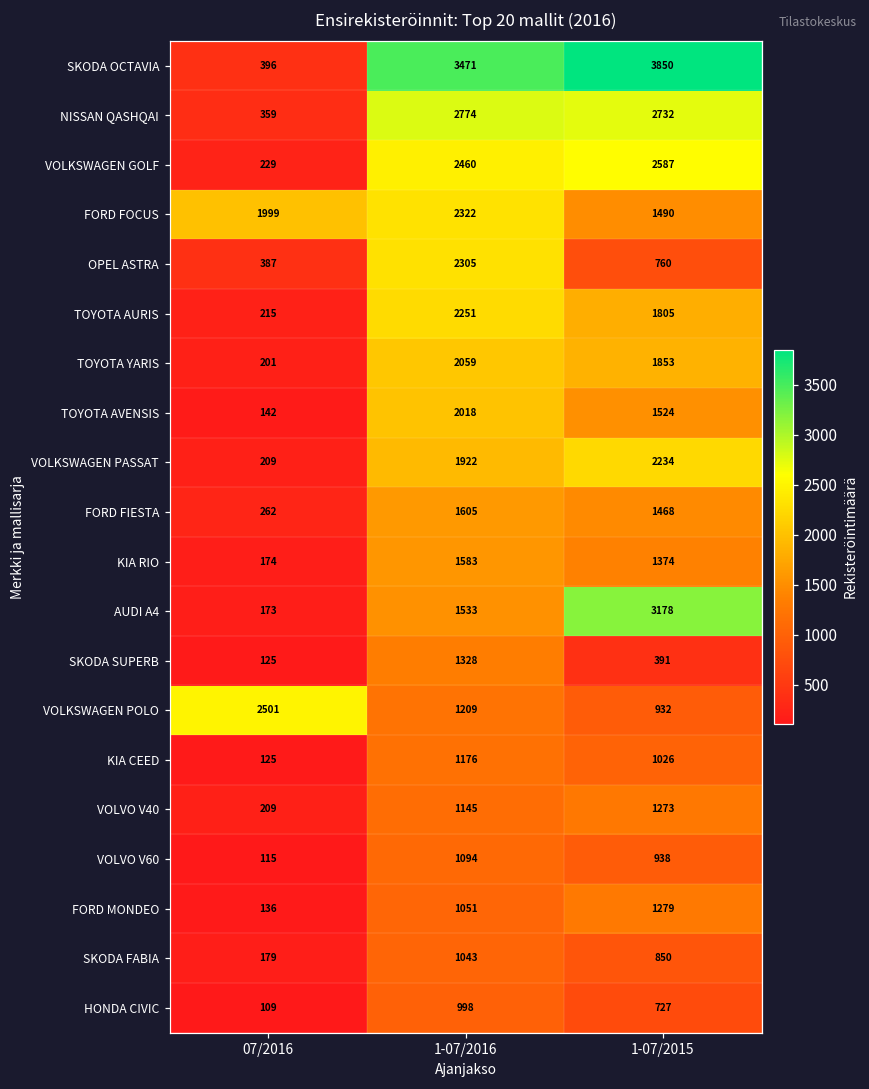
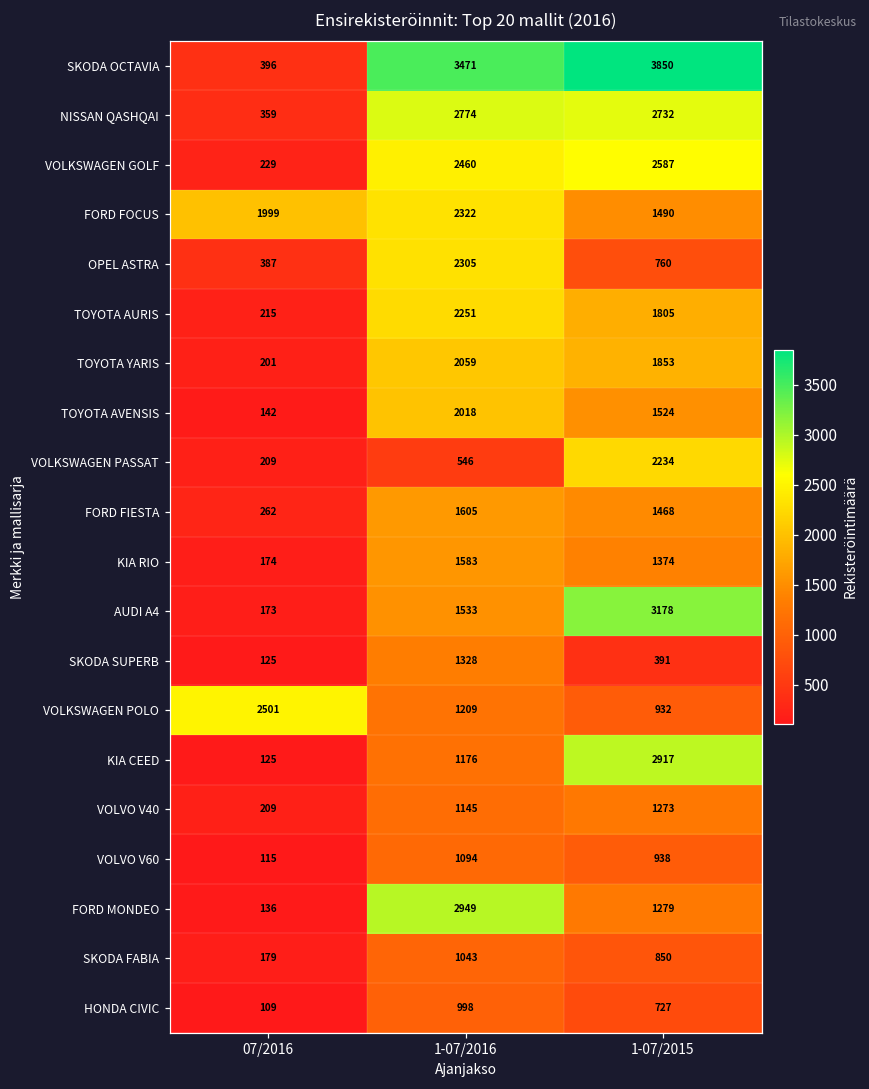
  {
    "SKODA OCTAVIA": {
      "07/2016": 396,
      "1-07/2016": 3471,
      "1-07/2015": 3850
    },
    "NISSAN QASHQAI": {
      "07/2016": 359,
      "1-07/2016": 2774,
      "1-07/2015": 2732
    },
    "VOLKSWAGEN GOLF": {
      "07/2016": 229,
      "1-07/2016": 2460,
      "1-07/2015": 2587
    },
    "FORD FOCUS": {
      "07/2016": 1999,
      "1-07/2016": 2322,
      "1-07/2015": 1490
    },
    "OPEL ASTRA": {
      "07/2016": 387,
      "1-07/2016": 2305,
      "1-07/2015": 760
    },
    "TOYOTA AURIS": {
      "07/2016": 215,
      "1-07/2016": 2251,
      "1-07/2015": 1805
    },
    "TOYOTA YARIS": {
      "07/2016": 201,
      "1-07/2016": 2059,
      "1-07/2015": 1853
    },
    "TOYOTA AVENSIS": {
      "07/2016": 142,
      "1-07/2016": 2018,
      "1-07/2015": 1524
    },
    "VOLKSWAGEN PASSAT": {
      "07/2016": 209,
-     "1-07/2016": 1922,
+     "1-07/2016": 546,
      "1-07/2015": 2234
    },
    "FORD FIESTA": {
      "07/2016": 262,
      "1-07/2016": 1605,
      "1-07/2015": 1468
    },
    "KIA RIO": {
      "07/2016": 174,
      "1-07/2016": 1583,
      "1-07/2015": 1374
    },
    "AUDI A4": {
      "07/2016": 173,
      "1-07/2016": 1533,
      "1-07/2015": 3178
    },
    "SKODA SUPERB": {
      "07/2016": 125,
      "1-07/2016": 1328,
      "1-07/2015": 391
    },
    "VOLKSWAGEN POLO": {
      "07/2016": 2501,
      "1-07/2016": 1209,
      "1-07/2015": 932
    },
    "KIA CEED": {
      "07/2016": 125,
      "1-07/2016": 1176,
-     "1-07/2015": 1026
+     "1-07/2015": 2917
    },
    "VOLVO V40": {
      "07/2016": 209,
      "1-07/2016": 1145,
      "1-07/2015": 1273
    },
    "VOLVO V60": {
      "07/2016": 115,
      "1-07/2016": 1094,
      "1-07/2015": 938
    },
    "FORD MONDEO": {
      "07/2016": 136,
-     "1-07/2016": 1051,
+     "1-07/2016": 2949,
      "1-07/2015": 1279
    },
    "SKODA FABIA": {
      "07/2016": 179,
      "1-07/2016": 1043,
      "1-07/2015": 850
    },
    "HONDA CIVIC": {
      "07/2016": 109,
      "1-07/2016": 998,
      "1-07/2015": 727
    }
  }
